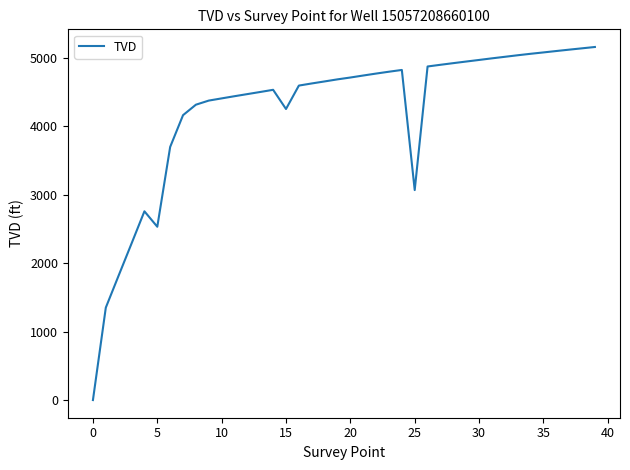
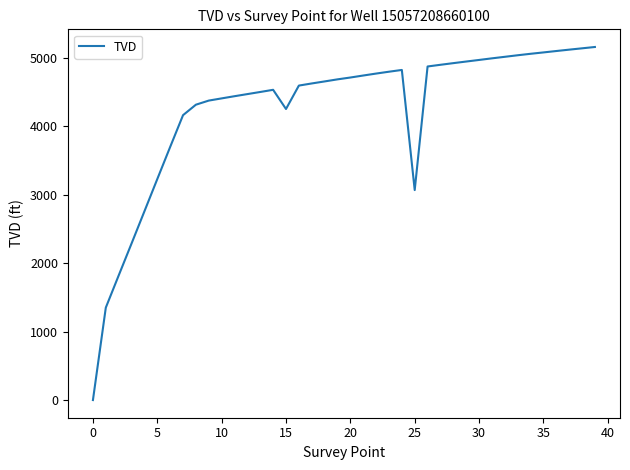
  {
    "0": 0,
-   "5": 2500,
+   "5": 3200,
    "10": 4400,
    "15": 4300,
    "20": 4700,
    "25": 3100,
    "30": 5000,
    "35": 5100
  }
